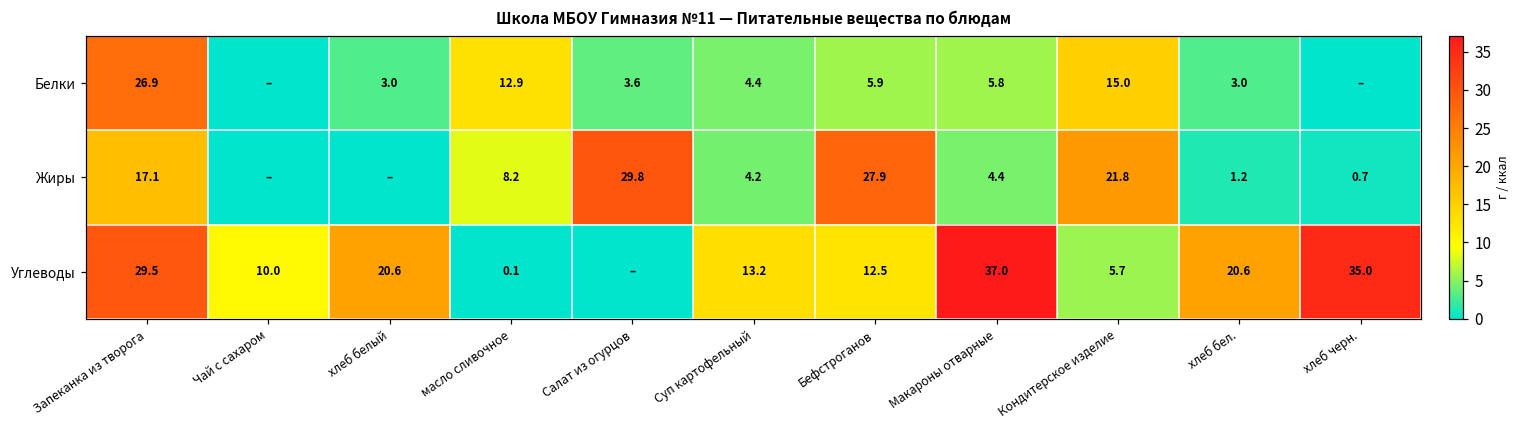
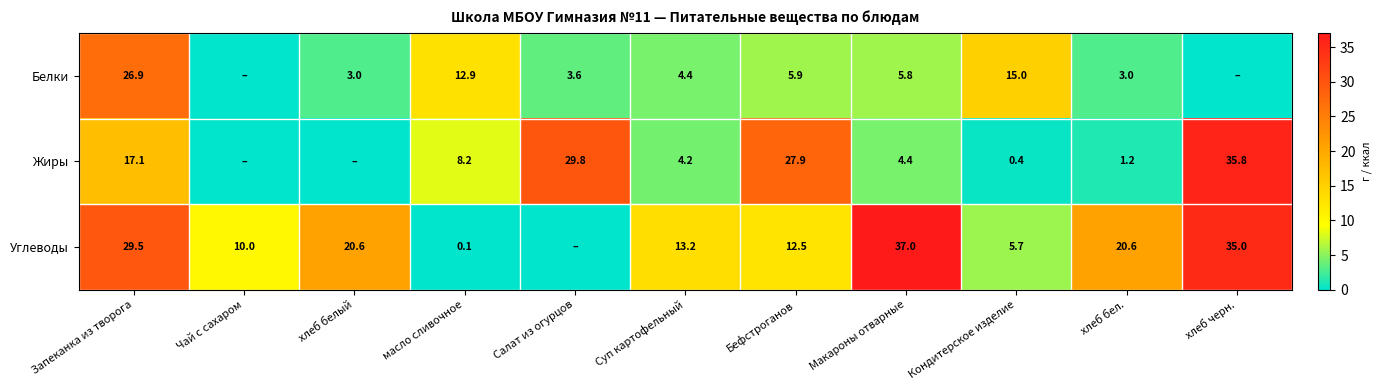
  {
    "Белки": {
      "Запеканка из творога": 26.9,
      "хлеб белый": 3.0,
      "масло сливочное": 12.9,
      "Салат из огурцов": 3.6,
      "Суп картофельный": 4.4,
      "Бефстроганов": 5.9,
      "Макароны отварные": 5.8,
      "Кондитерское изделие": 15.0,
      "хлеб бел.": 3.0
    },
    "Жиры": {
      "Запеканка из творога": 17.1,
      "масло сливочное": 8.2,
      "Салат из огурцов": 29.8,
      "Суп картофельный": 4.2,
      "Бефстроганов": 27.9,
      "Макароны отварные": 4.4,
-     "Кондитерское изделие": 21.8,
+     "Кондитерское изделие": 0.4,
      "хлеб бел.": 1.2,
-     "хлеб черн.": 0.7
+     "хлеб черн.": 35.8
    },
    "Углеводы": {
      "Запеканка из творога": 29.5,
      "Чай с сахаром": 10.0,
      "хлеб белый": 20.6,
      "масло сливочное": 0.1,
      "Суп картофельный": 13.2,
      "Бефстроганов": 12.5,
      "Макароны отварные": 37.0,
      "Кондитерское изделие": 5.7,
      "хлеб бел.": 20.6,
      "хлеб черн.": 35.0
    }
  }
